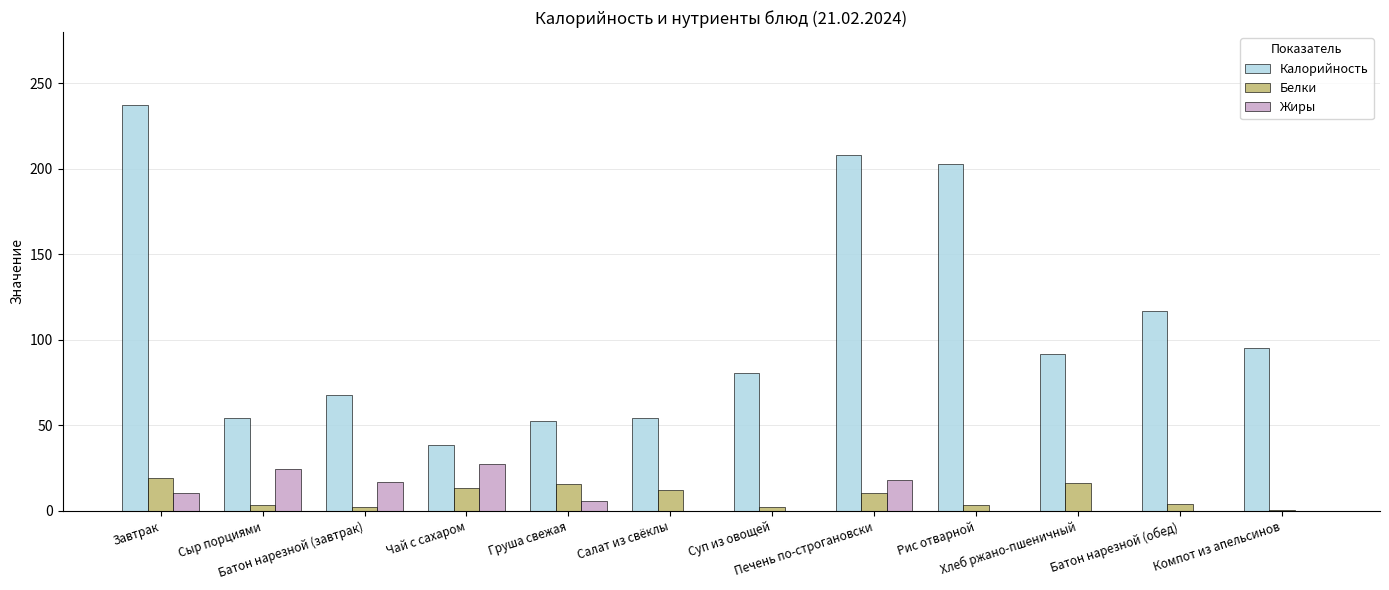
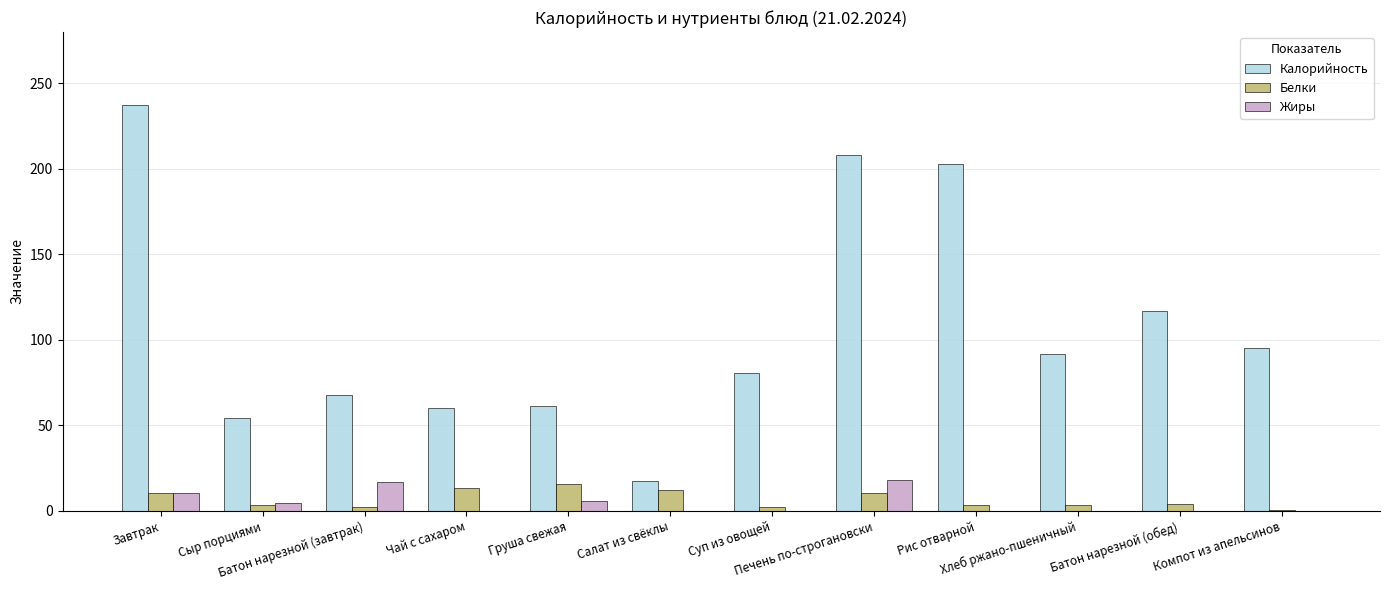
  {
    "Калорийность": {
      "Завтрак": 238,
      "Сыр порциями": 55,
      "Батон нарезной (завтрак)": 68,
-     "Чай с сахаром": 39,
-     "Груша свежая": 53,
-     "Салат из свёклы": 54,
+     "Чай с сахаром": 60,
+     "Груша свежая": 61,
+     "Салат из свёклы": 17,
      "Суп из овощей": 81,
      "Печень по-строгановски": 208,
      "Рис отварной": 203,
      "Хлеб ржано-пшеничный": 92,
      "Батон нарезной (обед)": 117,
      "Компот из апельсинов": 95
    },
    "Белки": {
-     "Завтрак": 19,
+     "Завтрак": 10,
      "Сыр порциями": 3,
      "Батон нарезной (завтрак)": 2,
      "Чай с сахаром": 13,
      "Груша свежая": 16,
      "Салат из свёклы": 12,
      "Суп из овощей": 3,
      "Печень по-строгановски": 10,
      "Рис отварной": 4,
-     "Хлеб ржано-пшеничный": 16,
+     "Хлеб ржано-пшеничный": 3,
      "Батон нарезной (обед)": 4
    },
    "Жиры": {
      "Завтрак": 10,
-     "Сыр порциями": 24,
+     "Сыр порциями": 4,
      "Батон нарезной (завтрак)": 17,
-     "Чай с сахаром": 27,
+     "Чай с сахаром": 0,
      "Груша свежая": 6,
      "Салат из свёклы": 0,
      "Суп из овощей": 0,
      "Печень по-строгановски": 18,
      "Рис отварной": 0,
      "Хлеб ржано-пшеничный": 0,
      "Батон нарезной (обед)": 0,
      "Компот из апельсинов": 0
    }
  }
